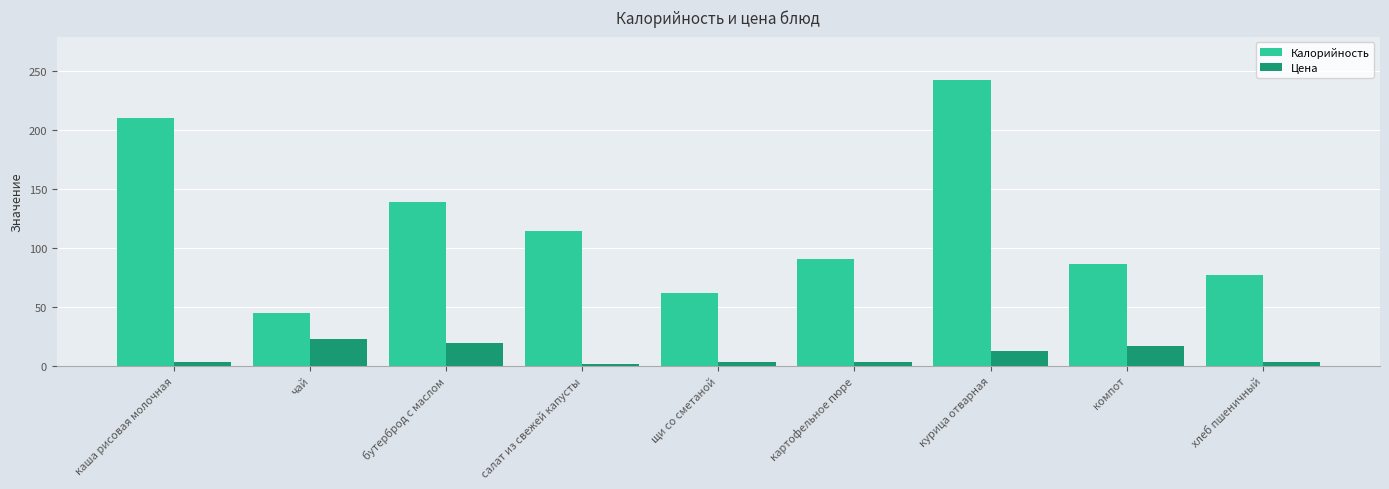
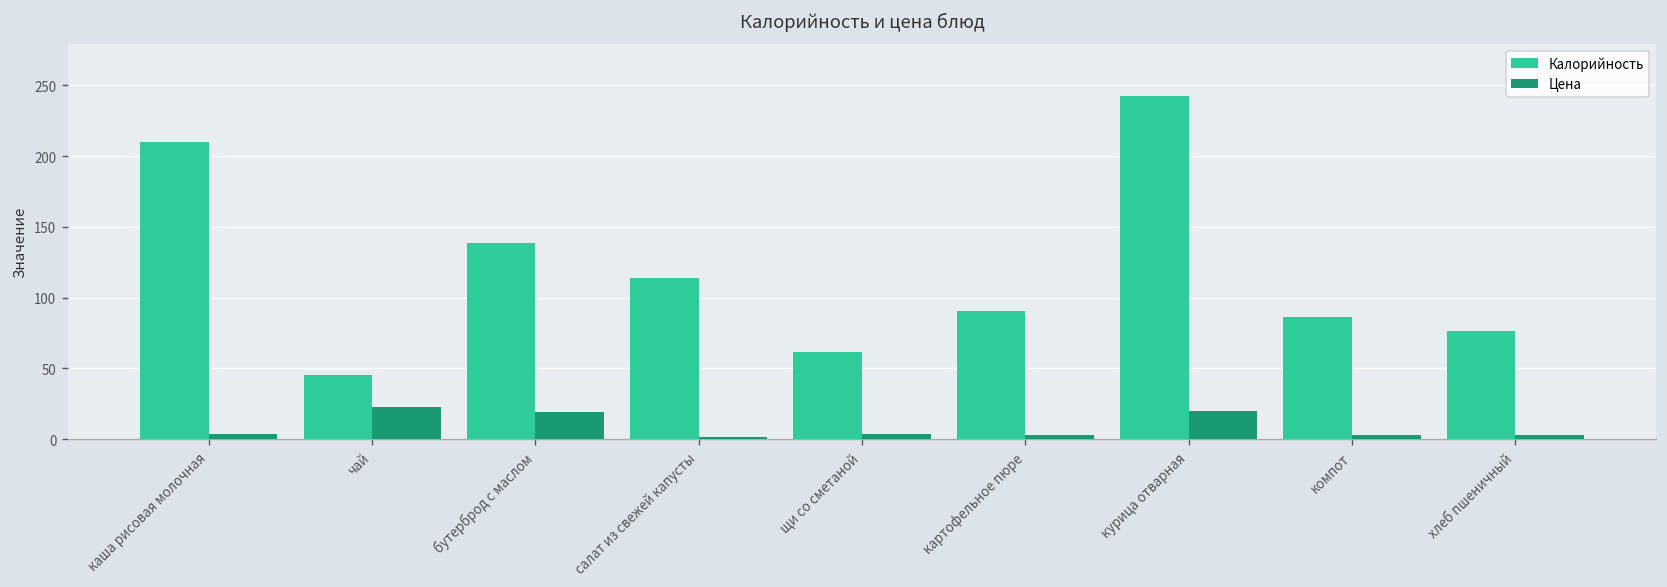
  {
    "Калорийность": {
      "каша рисовая молочная": 210,
      "чай": 45,
      "бутерброд с маслом": 139,
      "салат из свежей капусты": 114,
      "щи со сметаной": 62,
      "картофельное пюре": 90,
      "курица отварная": 243,
      "компот": 87,
      "хлеб пшеничный": 77
    },
    "Цена": {
      "каша рисовая молочная": 3,
      "чай": 23,
      "бутерброд с маслом": 19,
      "щи со сметаной": 3,
      "картофельное пюре": 3,
-     "курица отварная": 12,
-     "компот": 17,
+     "курица отварная": 20,
+     "компот": 3,
      "хлеб пшеничный": 3
    }
  }
